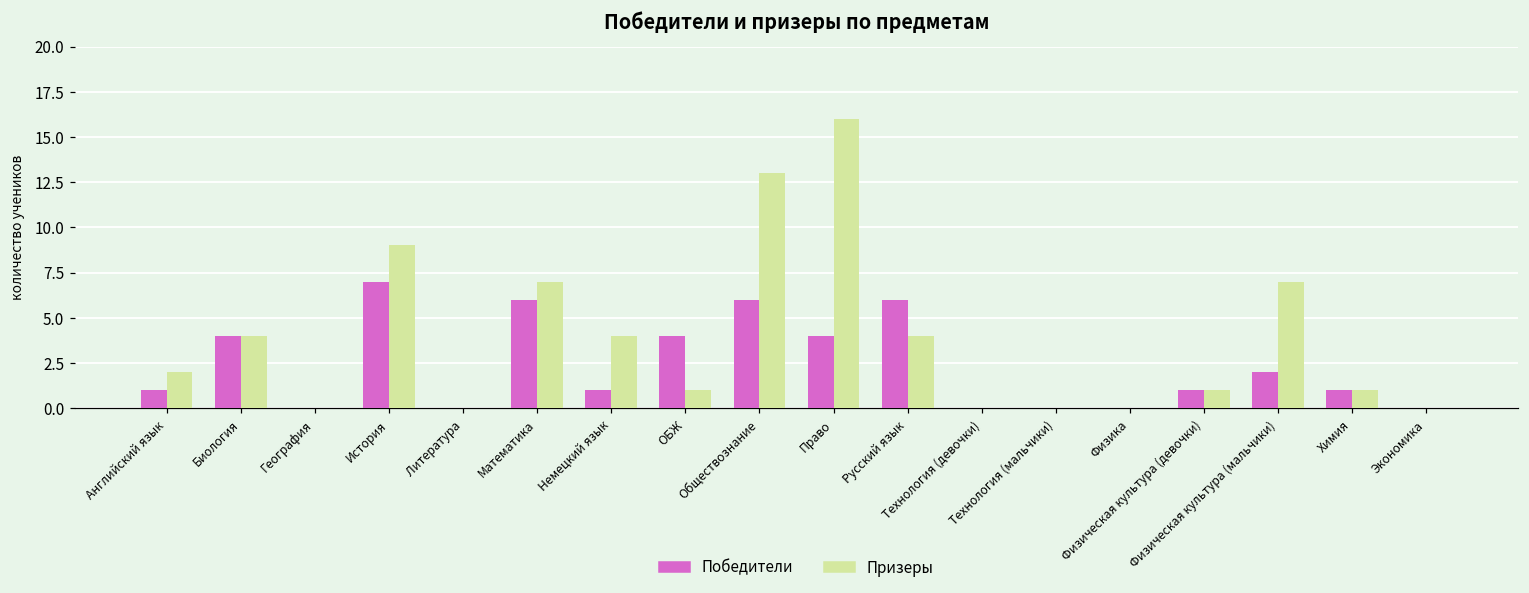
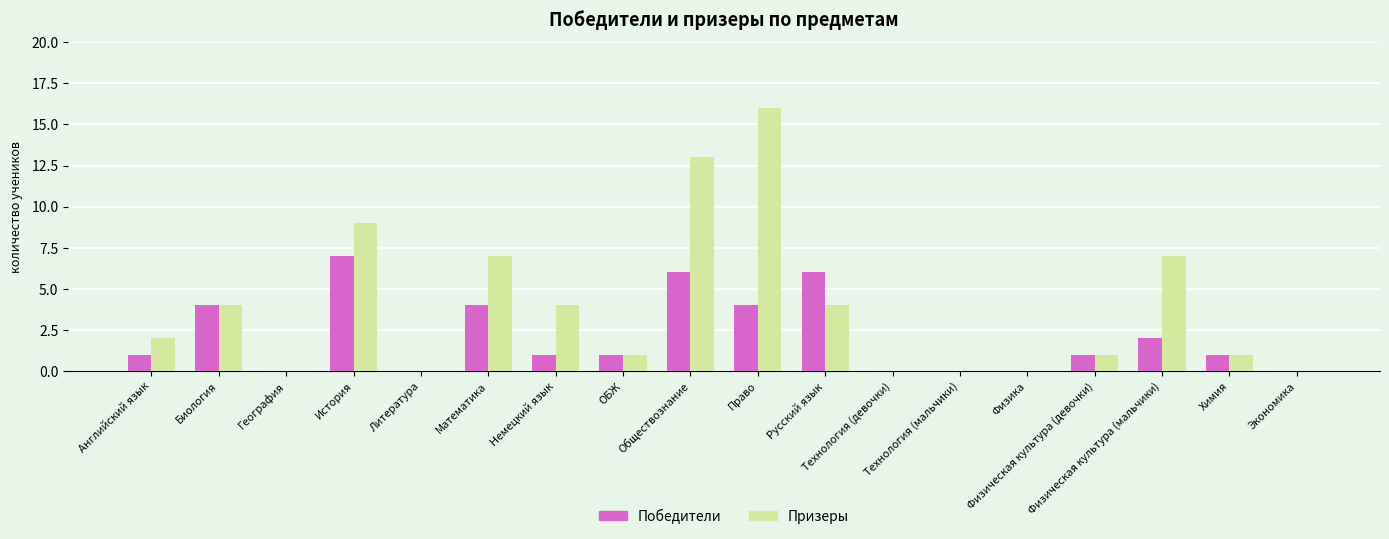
  {
    "Победители": {
      "Английский язык": 1,
      "Биология": 4,
      "География": 0,
      "История": 7,
      "Литература": 0,
-     "Математика": 6,
+     "Математика": 4,
      "Немецкий язык": 1,
-     "ОБЖ": 4,
+     "ОБЖ": 1,
      "Обществознание": 6,
      "Право": 4,
      "Русский язык": 6,
      "Технология (девочки)": 0,
      "Технология (мальчики)": 0,
      "Физика": 0,
      "Физическая культура (девочки)": 1,
      "Физическая культура (мальчики)": 2,
      "Химия": 1,
      "Экономика": 0
    },
    "Призеры": {
      "Английский язык": 2,
      "Биология": 4,
      "География": 0,
      "История": 9,
      "Литература": 0,
      "Математика": 7,
      "Немецкий язык": 4,
      "ОБЖ": 1,
      "Обществознание": 13,
      "Право": 16,
      "Русский язык": 4,
      "Технология (девочки)": 0,
      "Технология (мальчики)": 0,
      "Физика": 0,
      "Физическая культура (девочки)": 1,
      "Физическая культура (мальчики)": 7,
      "Химия": 1,
      "Экономика": 0
    }
  }
